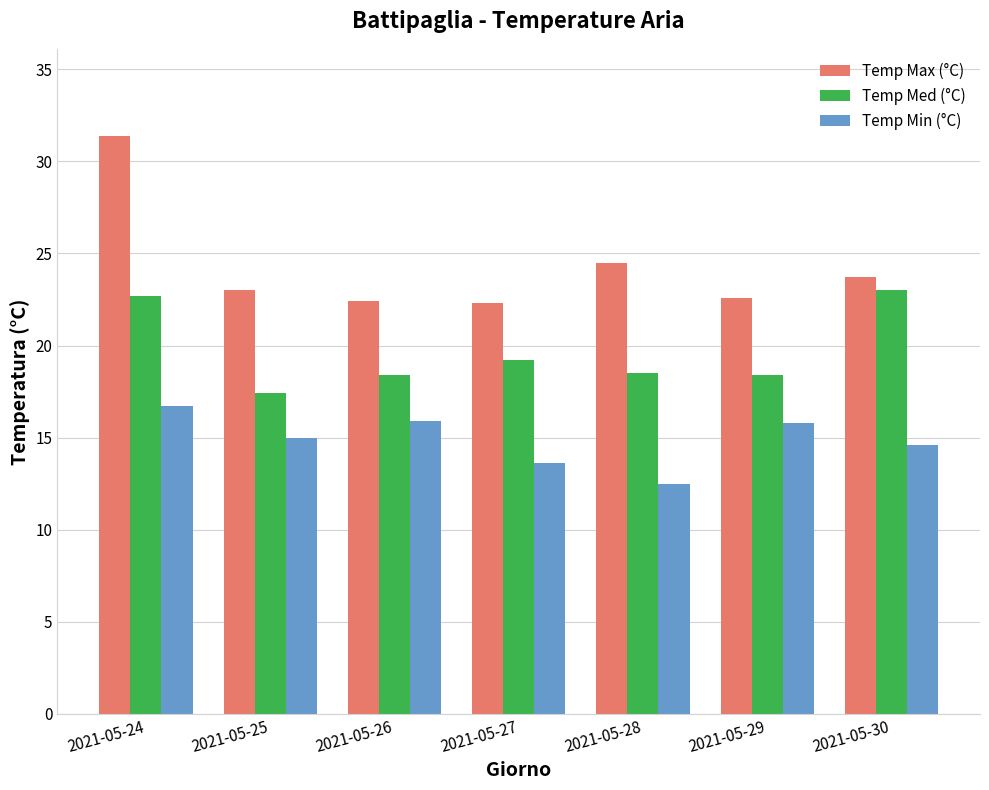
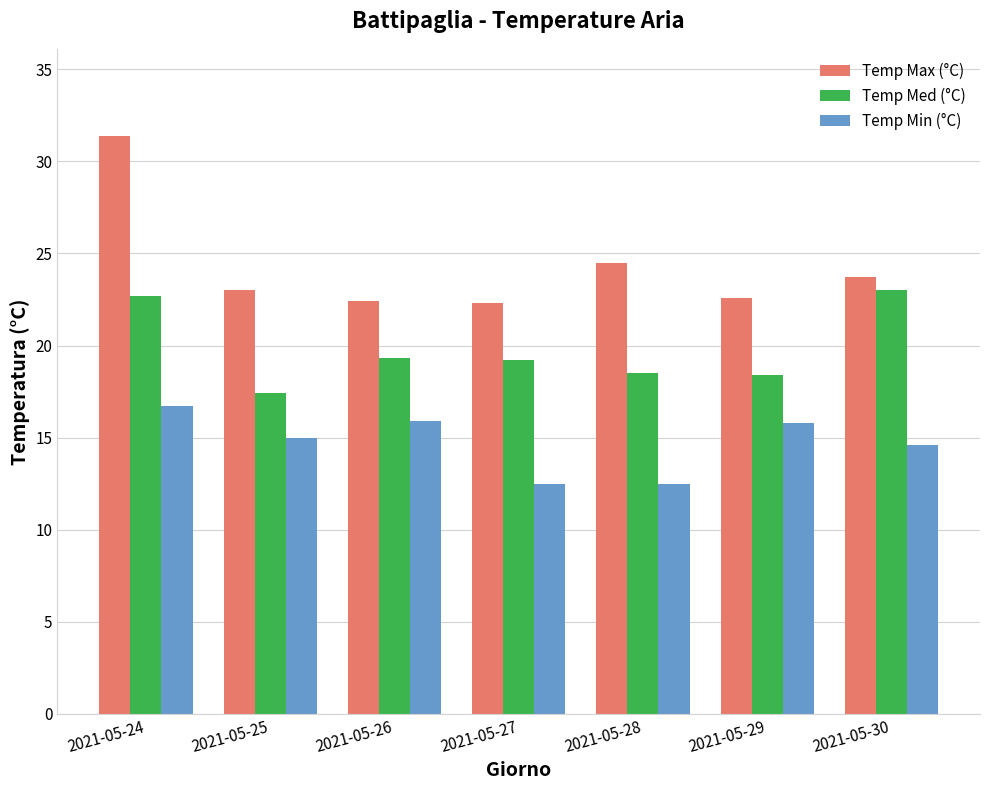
  {
    "Temp Max (°C)": {
      "2021-05-24": 31.4,
      "2021-05-25": 23.0,
      "2021-05-26": 22.4,
      "2021-05-27": 22.3,
      "2021-05-28": 24.5,
      "2021-05-29": 22.6,
      "2021-05-30": 23.7
    },
    "Temp Med (°C)": {
      "2021-05-24": 22.7,
      "2021-05-25": 17.4,
-     "2021-05-26": 18.4,
+     "2021-05-26": 19.3,
      "2021-05-27": 19.2,
      "2021-05-28": 18.5,
      "2021-05-29": 18.4,
      "2021-05-30": 23.0
    },
    "Temp Min (°C)": {
      "2021-05-24": 16.7,
      "2021-05-25": 15.0,
      "2021-05-26": 15.9,
-     "2021-05-27": 13.6,
+     "2021-05-27": 12.5,
      "2021-05-28": 12.5,
      "2021-05-29": 15.8,
      "2021-05-30": 14.6
    }
  }
